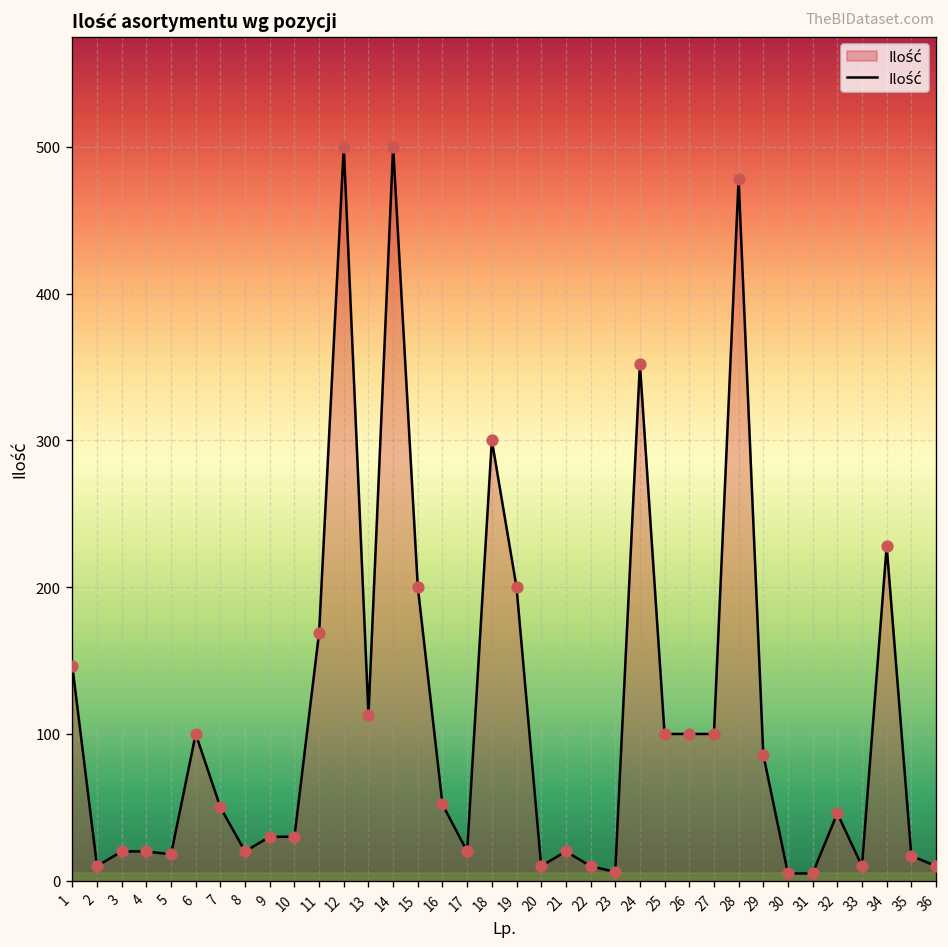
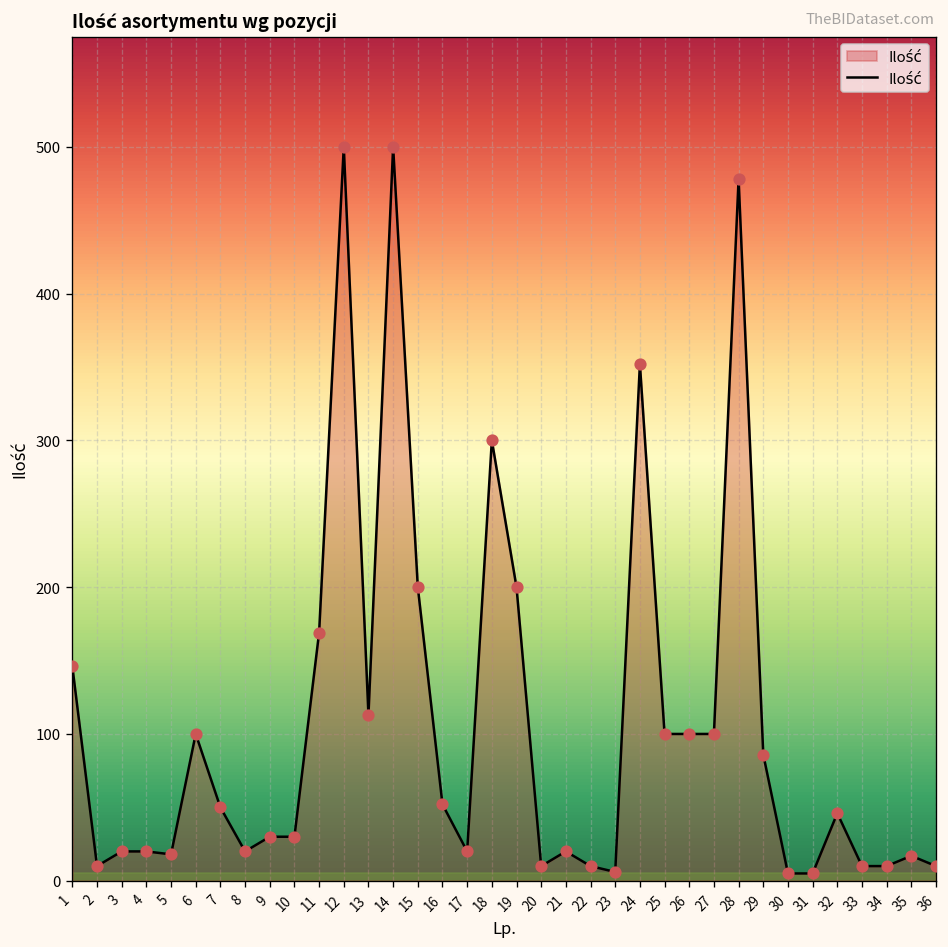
  {
    "1": 146,
    "2": 10,
    "3": 20,
    "4": 20,
    "5": 18,
    "6": 100,
    "7": 50,
    "8": 20,
    "9": 30,
    "10": 30,
    "11": 169,
    "12": 500,
    "13": 113,
    "14": 500,
    "15": 200,
    "16": 52,
    "17": 20,
    "18": 300,
    "19": 200,
    "20": 10,
    "21": 20,
    "22": 10,
    "23": 6,
    "24": 352,
    "25": 100,
    "26": 100,
    "27": 100,
    "28": 478,
    "29": 86,
    "32": 46,
    "33": 10,
-   "34": 228,
+   "34": 10,
    "35": 17,
    "36": 10
  }
